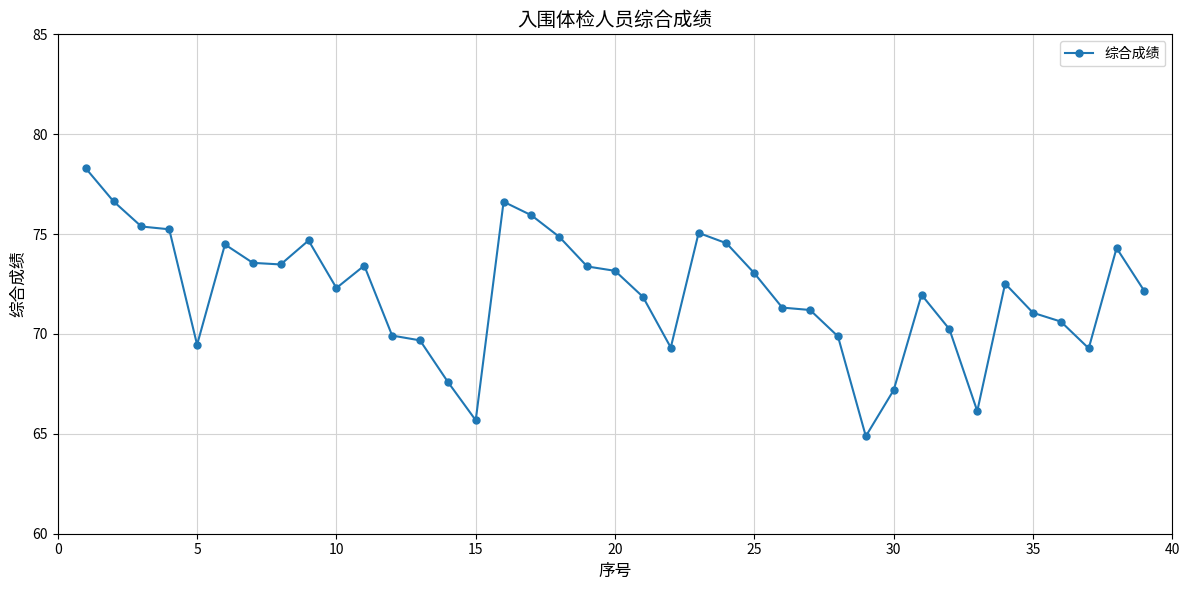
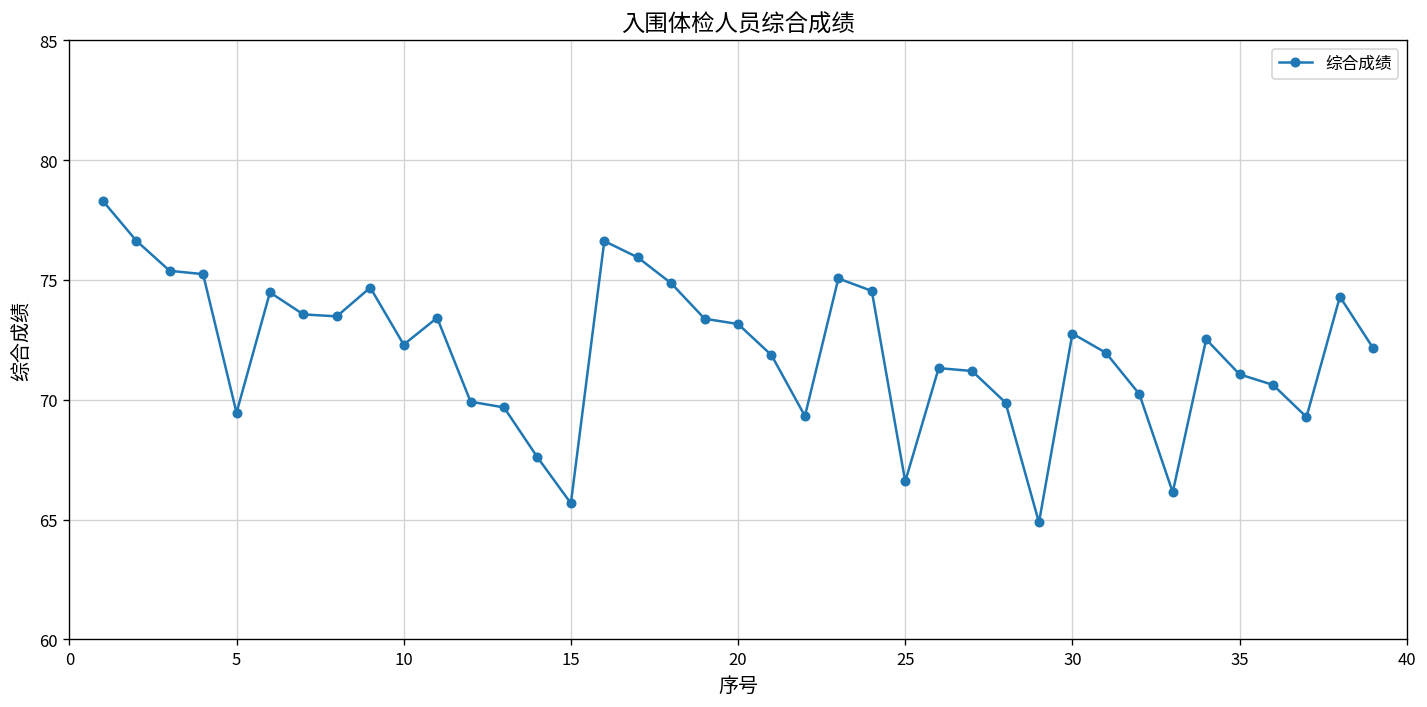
  {
    "5": 69.5,
    "10": 72.3,
    "15": 65.7,
    "20": 73.2,
-   "25": 73.0,
-   "30": 67.2,
+   "25": 66.6,
+   "30": 72.8,
    "35": 71.1
  }
